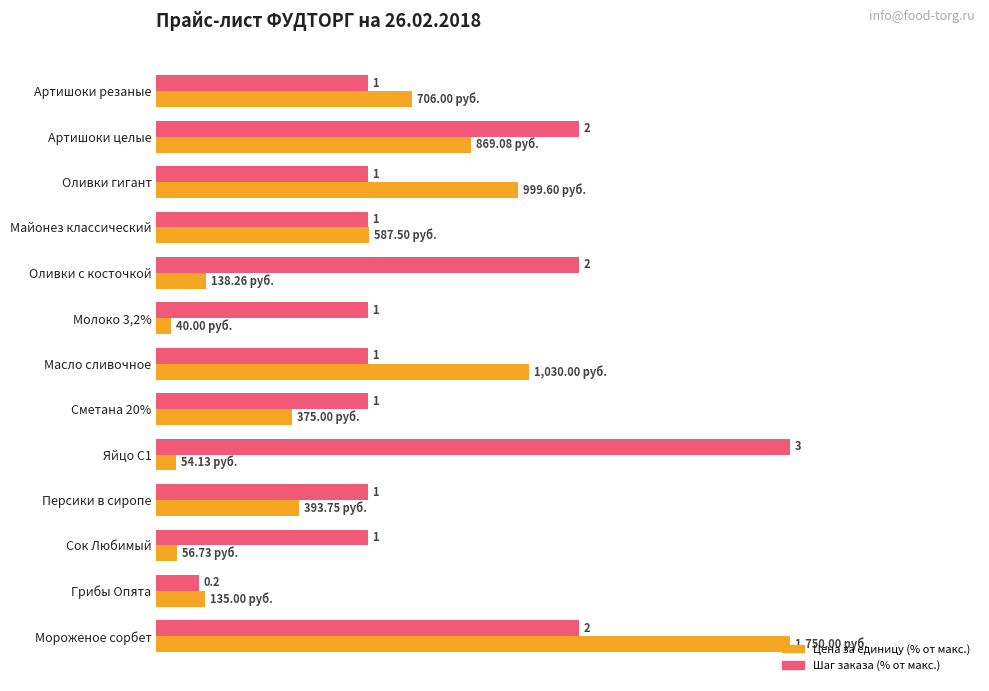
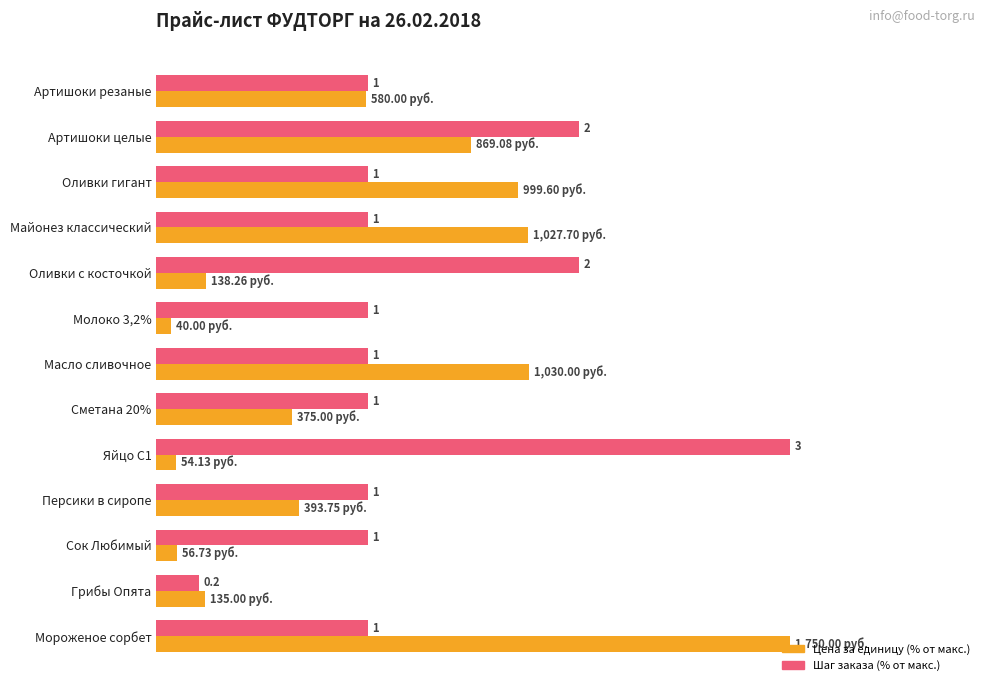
  {
    "Цена за единицу (% от макс.)": {
-     "Артишоки резаные": "706.00",
-     "Майонез классический": "587.50"
+     "Артишоки резаные": "580.00",
+     "Майонез классический": "1,027.70"
    },
    "Шаг заказа (% от макс.)": {
-     "Мороженое сорбет": "2"
+     "Мороженое сорбет": "1"
    }
  }
